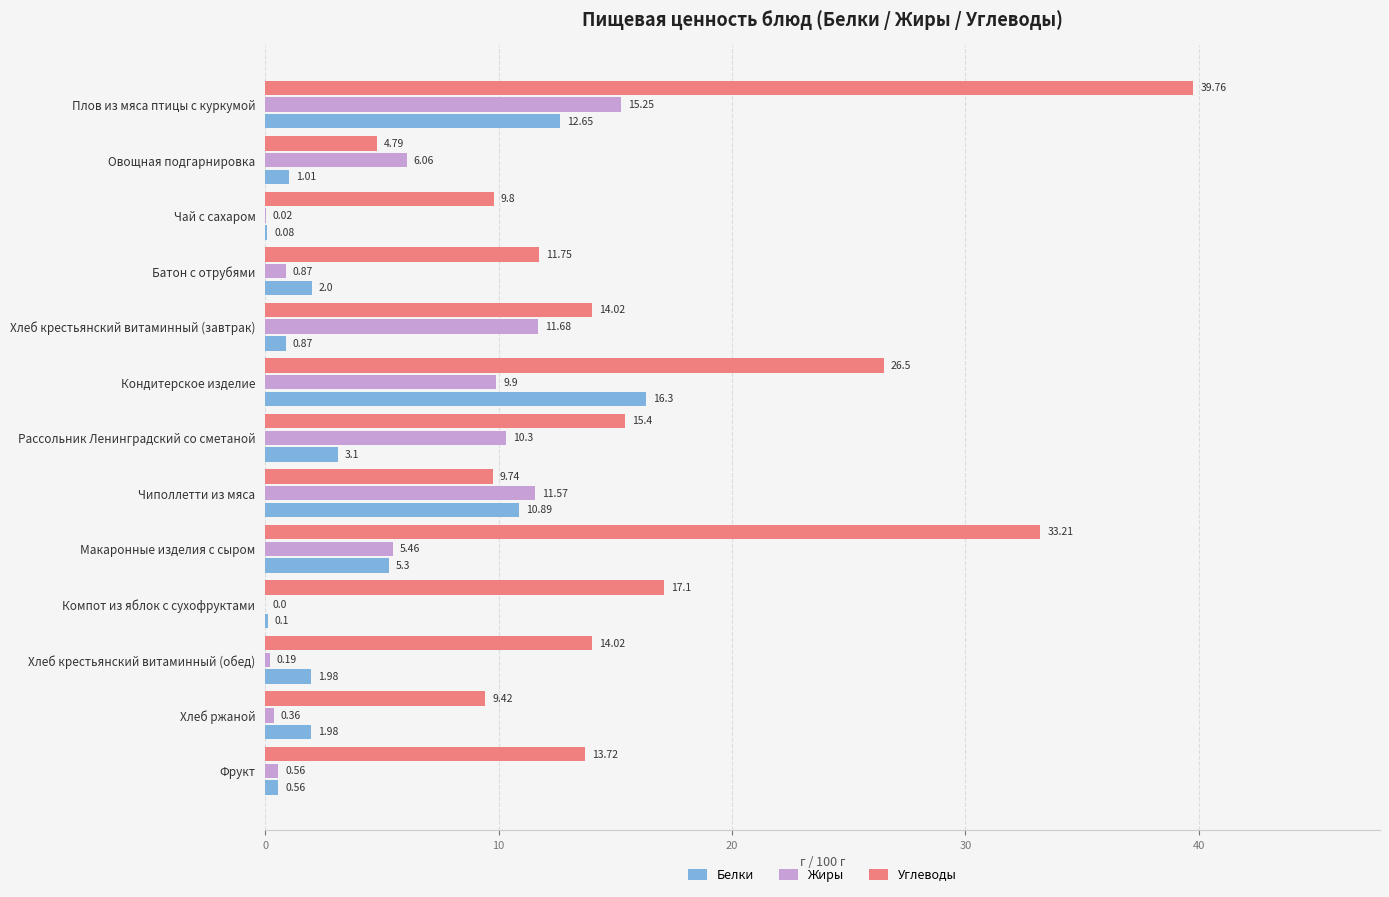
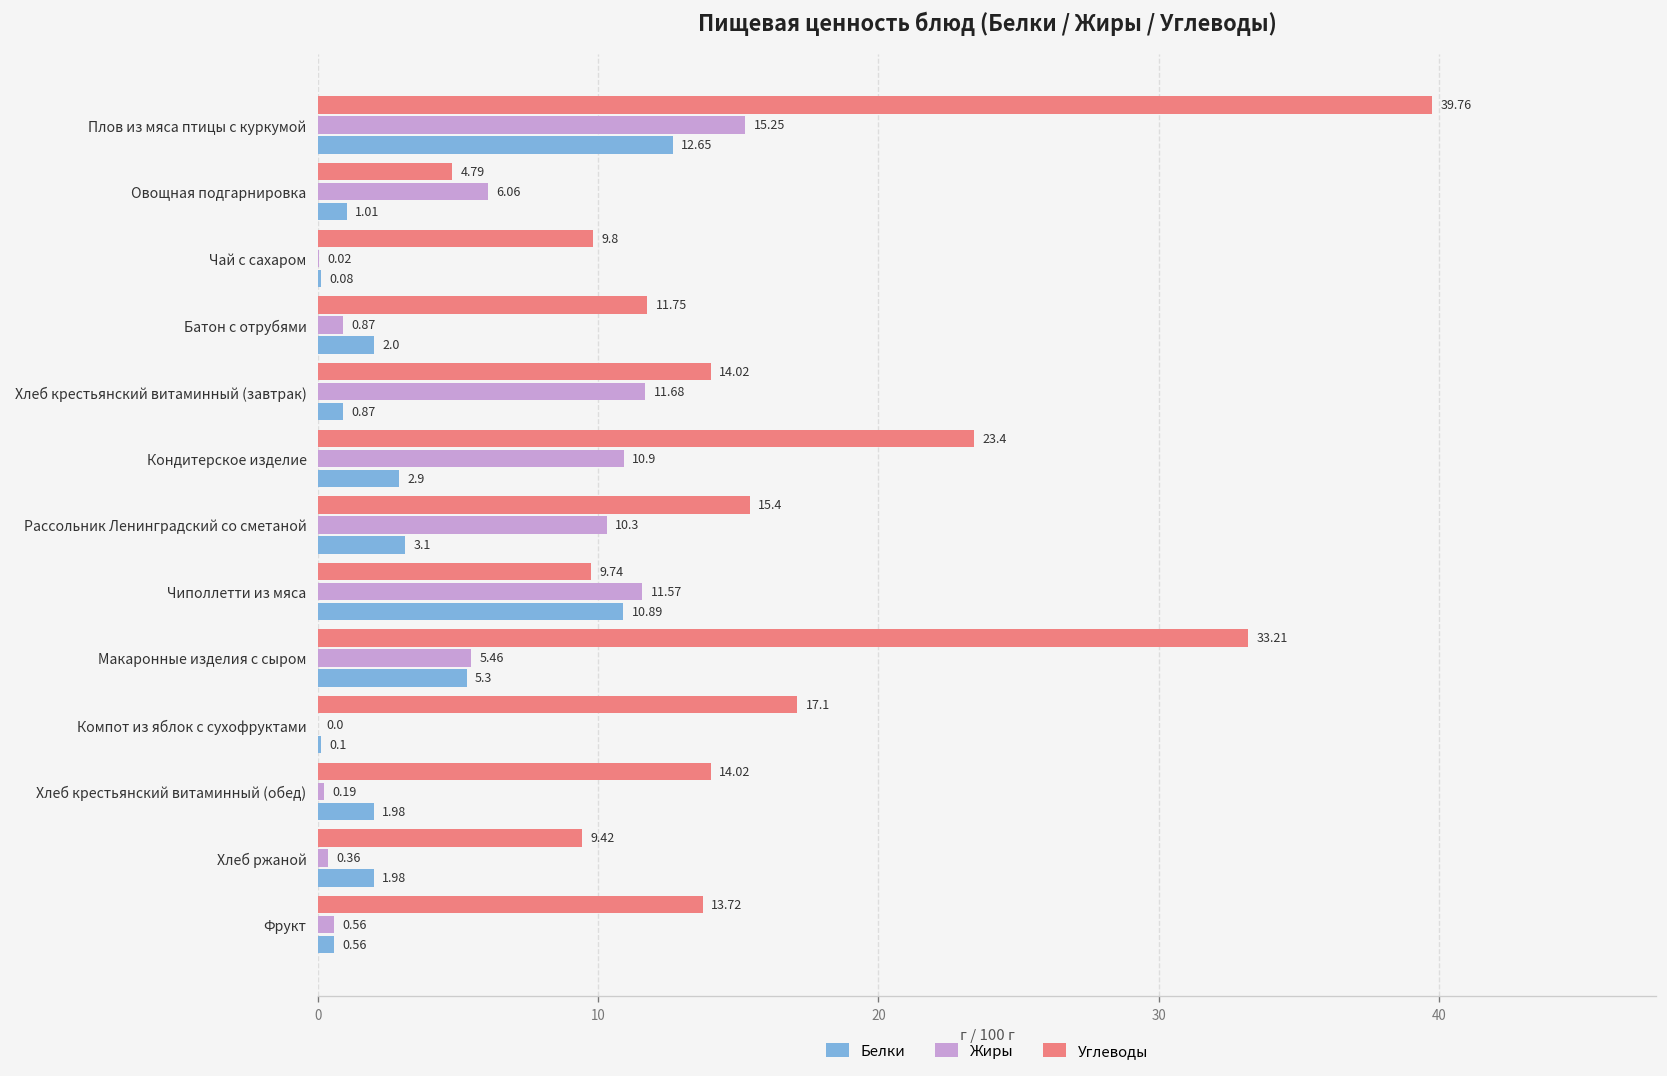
  {
    "Белки": {
      "Плов из мяса птицы с куркумой": 12.65,
      "Овощная подгарнировка": 1.01,
      "Чай с сахаром": 0.08,
      "Батон с отрубями": 2.0,
      "Хлеб крестьянский витаминный (завтрак)": 0.87,
-     "Кондитерское изделие": 16.3,
+     "Кондитерское изделие": 2.9,
      "Рассольник Ленинградский со сметаной": 3.1,
      "Чиполлетти из мяса": 10.89,
      "Макаронные изделия с сыром": 5.3,
      "Компот из яблок с сухофруктами": 0.1,
      "Хлеб крестьянский витаминный (обед)": 1.98,
      "Хлеб ржаной": 1.98,
      "Фрукт": 0.56
    },
    "Жиры": {
      "Плов из мяса птицы с куркумой": 15.25,
      "Овощная подгарнировка": 6.06,
      "Чай с сахаром": 0.02,
      "Батон с отрубями": 0.87,
      "Хлеб крестьянский витаминный (завтрак)": 11.68,
-     "Кондитерское изделие": 9.9,
+     "Кондитерское изделие": 10.9,
      "Рассольник Ленинградский со сметаной": 10.3,
      "Чиполлетти из мяса": 11.57,
      "Макаронные изделия с сыром": 5.46,
      "Компот из яблок с сухофруктами": 0.0,
      "Хлеб крестьянский витаминный (обед)": 0.19,
      "Хлеб ржаной": 0.36,
      "Фрукт": 0.56
    },
    "Углеводы": {
      "Плов из мяса птицы с куркумой": 39.76,
      "Овощная подгарнировка": 4.79,
      "Чай с сахаром": 9.8,
      "Батон с отрубями": 11.75,
      "Хлеб крестьянский витаминный (завтрак)": 14.02,
-     "Кондитерское изделие": 26.5,
+     "Кондитерское изделие": 23.4,
      "Рассольник Ленинградский со сметаной": 15.4,
      "Чиполлетти из мяса": 9.74,
      "Макаронные изделия с сыром": 33.21,
      "Компот из яблок с сухофруктами": 17.1,
      "Хлеб крестьянский витаминный (обед)": 14.02,
      "Хлеб ржаной": 9.42,
      "Фрукт": 13.72
    }
  }
